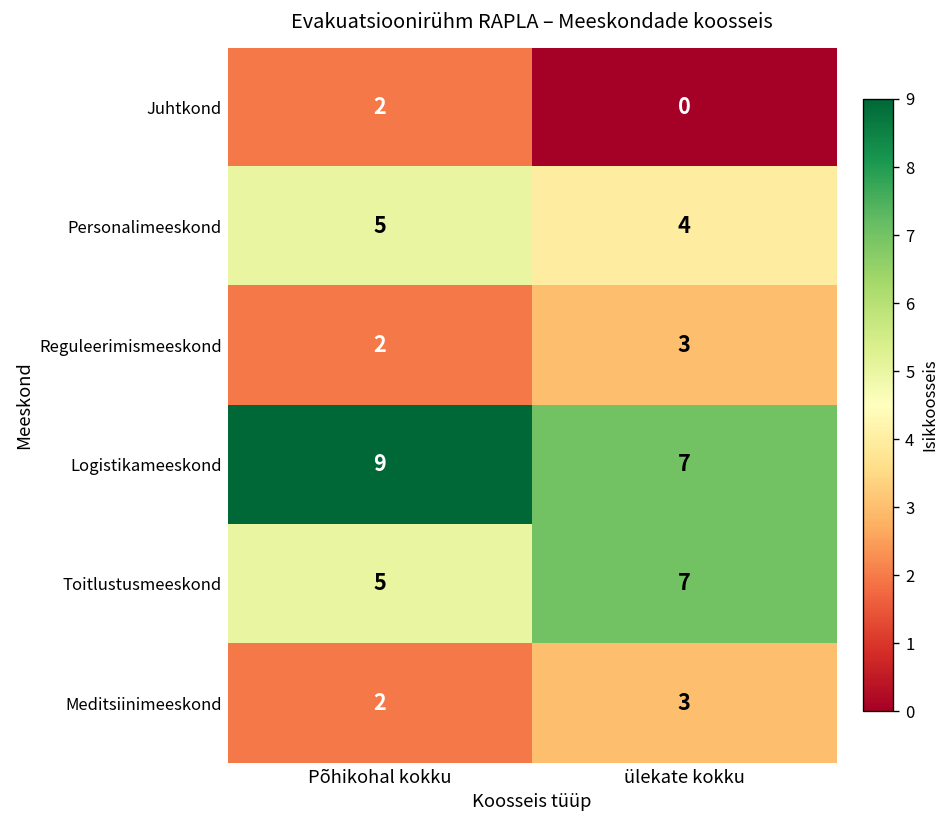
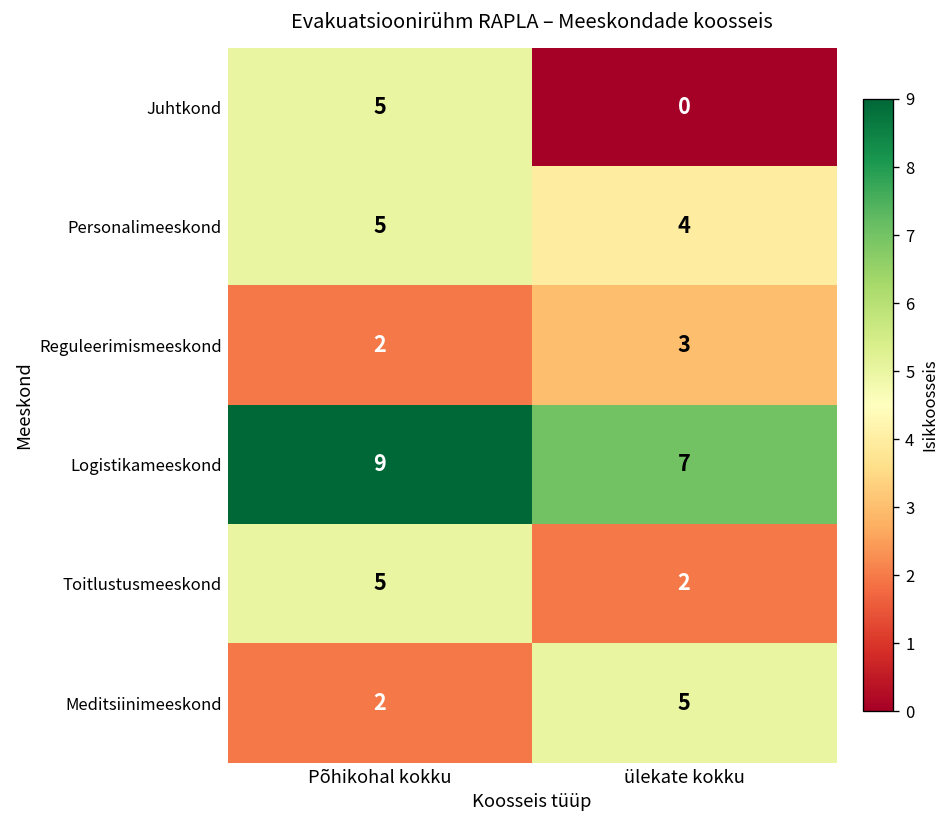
  {
    "Juhtkond": {
-     "Põhikohal kokku": 2,
+     "Põhikohal kokku": 5,
      "ülekate kokku": 0
    },
    "Personalimeeskond": {
      "Põhikohal kokku": 5,
      "ülekate kokku": 4
    },
    "Reguleerimismeeskond": {
      "Põhikohal kokku": 2,
      "ülekate kokku": 3
    },
    "Logistikameeskond": {
      "Põhikohal kokku": 9,
      "ülekate kokku": 7
    },
    "Toitlustusmeeskond": {
      "Põhikohal kokku": 5,
-     "ülekate kokku": 7
+     "ülekate kokku": 2
    },
    "Meditsiinimeeskond": {
      "Põhikohal kokku": 2,
-     "ülekate kokku": 3
+     "ülekate kokku": 5
    }
  }
